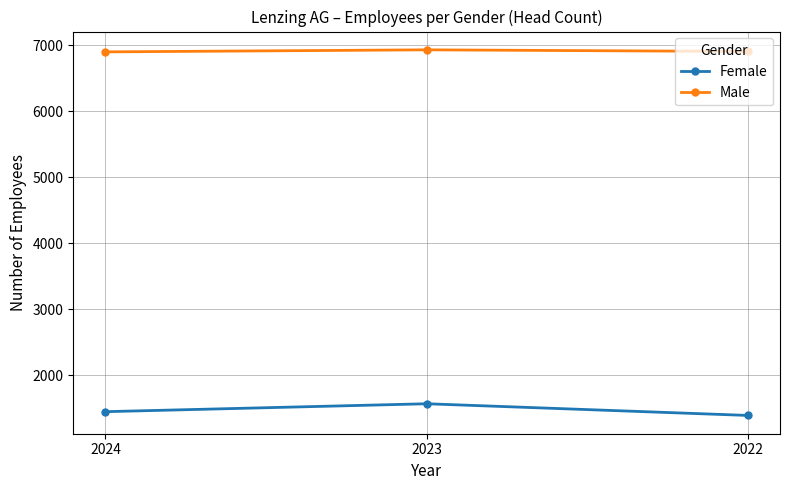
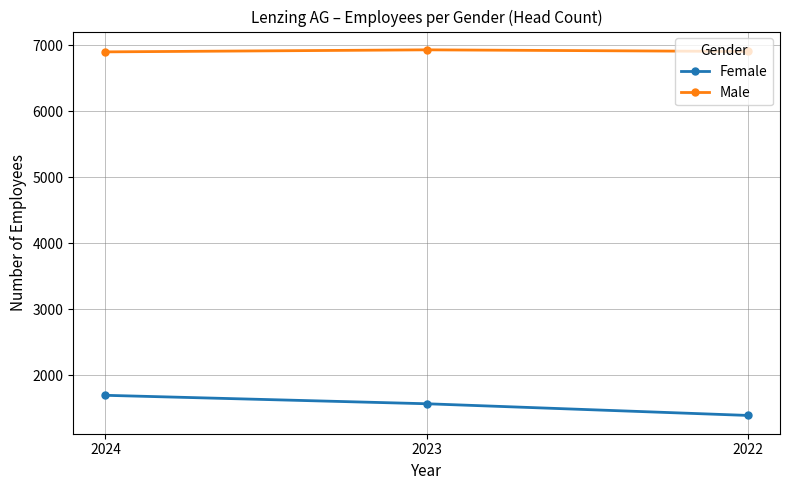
  {
    "Female": {
-     "2024": 1500,
+     "2024": 1700,
      "2023": 1600,
      "2022": 1400
    },
    "Male": {
      "2024": 6900,
      "2023": 6900
    }
  }
